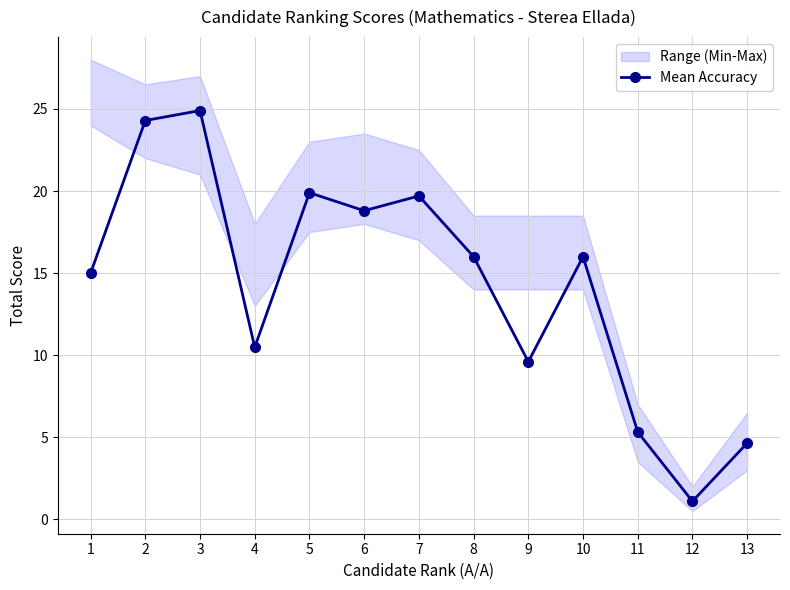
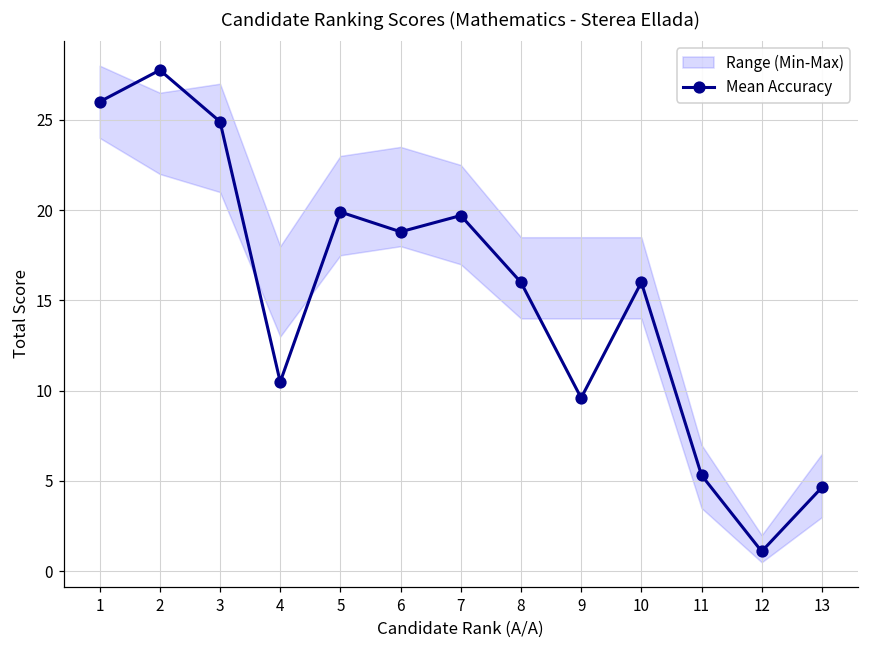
  {
    "Mean Accuracy": {
-     "1": 15,
-     "2": 24.3,
+     "1": 26,
+     "2": 27.8,
      "3": 24.9,
      "4": 10.5,
      "5": 19.9,
      "6": 18.8,
      "7": 19.7,
      "8": 16.0,
      "9": 9.6,
      "10": 16.0,
      "11": 5.3,
      "12": 1.1,
      "13": 4.6
    }
  }
